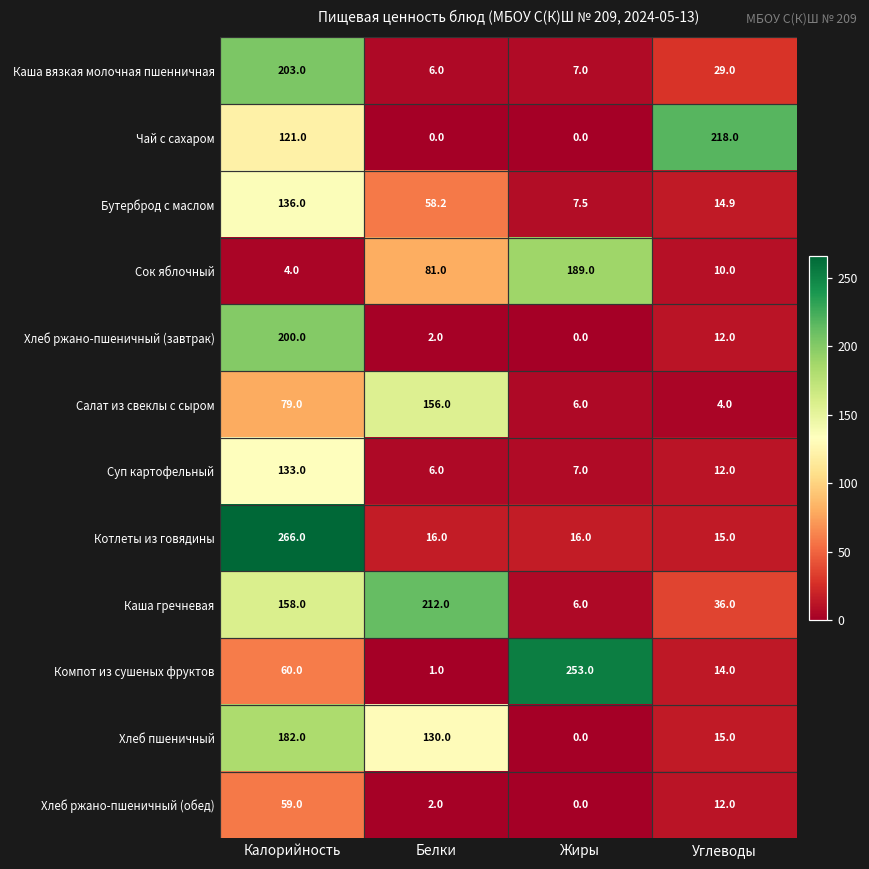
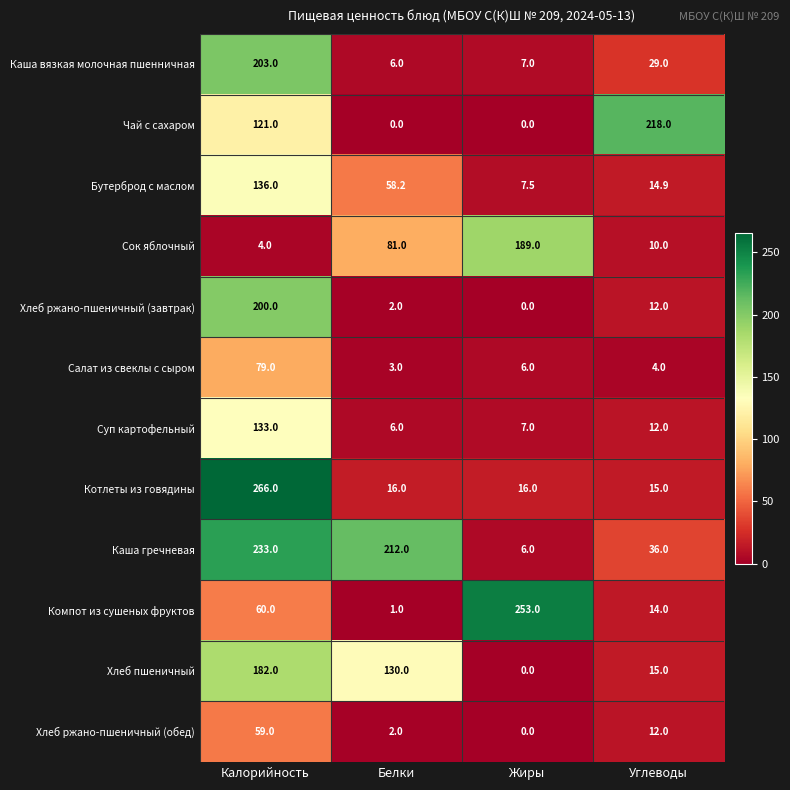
  {
    "Каша вязкая молочная пшенничная": {
      "Калорийность": 203.0,
      "Белки": 6.0,
      "Жиры": 7.0,
      "Углеводы": 29.0
    },
    "Чай с сахаром": {
      "Калорийность": 121.0,
      "Белки": 0.0,
      "Жиры": 0.0,
      "Углеводы": 218.0
    },
    "Бутерброд с маслом": {
      "Калорийность": 136.0,
      "Белки": 58.2,
      "Жиры": 7.5,
      "Углеводы": 14.9
    },
    "Сок яблочный": {
      "Калорийность": 4.0,
      "Белки": 81.0,
      "Жиры": 189.0,
      "Углеводы": 10.0
    },
    "Хлеб ржано-пшеничный (завтрак)": {
      "Калорийность": 200.0,
      "Белки": 2.0,
      "Жиры": 0.0,
      "Углеводы": 12.0
    },
    "Салат из свеклы с сыром": {
      "Калорийность": 79.0,
-     "Белки": 156.0,
+     "Белки": 3.0,
      "Жиры": 6.0,
      "Углеводы": 4.0
    },
    "Суп картофельный": {
      "Калорийность": 133.0,
      "Белки": 6.0,
      "Жиры": 7.0,
      "Углеводы": 12.0
    },
    "Котлеты из говядины": {
      "Калорийность": 266.0,
      "Белки": 16.0,
      "Жиры": 16.0,
      "Углеводы": 15.0
    },
    "Каша гречневая": {
-     "Калорийность": 158.0,
+     "Калорийность": 233.0,
      "Белки": 212.0,
      "Жиры": 6.0,
      "Углеводы": 36.0
    },
    "Компот из сушеных фруктов": {
      "Калорийность": 60.0,
      "Белки": 1.0,
      "Жиры": 253.0,
      "Углеводы": 14.0
    },
    "Хлеб пшеничный": {
      "Калорийность": 182.0,
      "Белки": 130.0,
      "Жиры": 0.0,
      "Углеводы": 15.0
    },
    "Хлеб ржано-пшеничный (обед)": {
      "Калорийность": 59.0,
      "Белки": 2.0,
      "Жиры": 0.0,
      "Углеводы": 12.0
    }
  }
